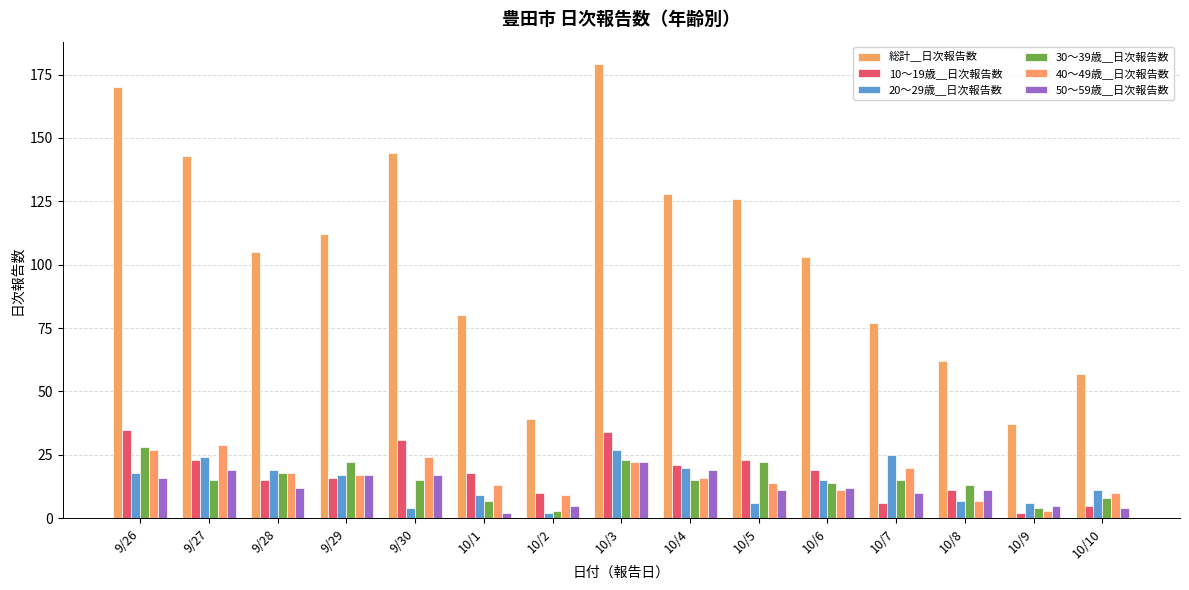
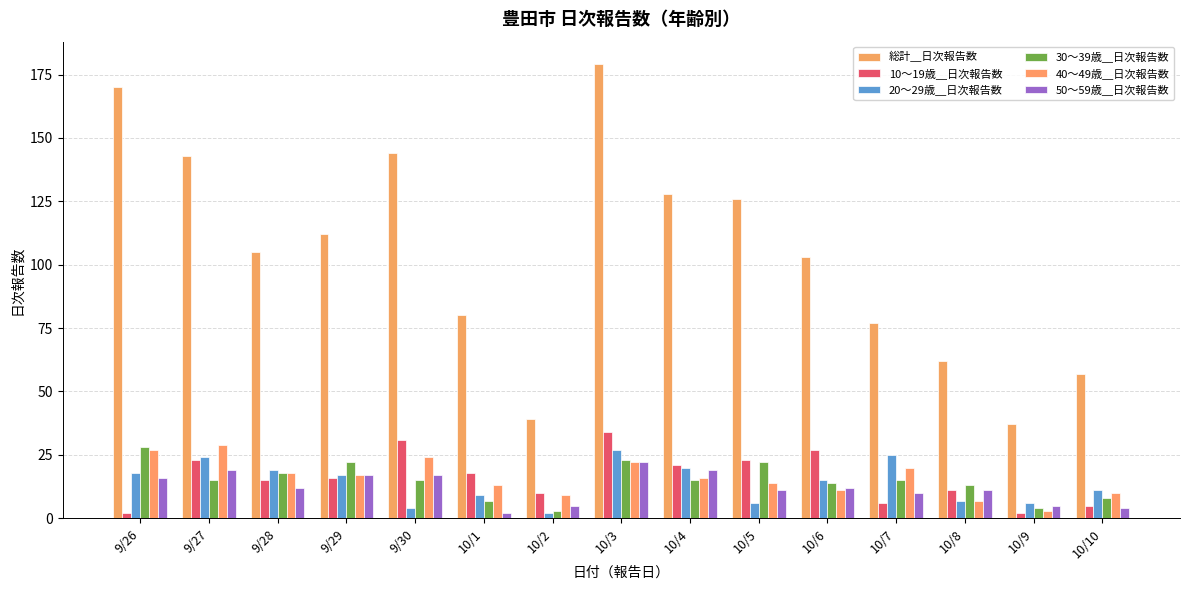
  {
    "10～19歳＿日次報告数": {
-     "9/26": 35,
+     "9/26": 2,
      "9/27": 23,
      "9/28": 15,
      "9/29": 16,
      "9/30": 31,
      "10/1": 18,
      "10/2": 10,
      "10/3": 34,
      "10/4": 21,
      "10/5": 23,
-     "10/6": 19,
+     "10/6": 27,
      "10/7": 6,
      "10/8": 11,
      "10/9": 2,
      "10/10": 5
    },
    "20～29歳＿日次報告数": {
      "9/26": 18,
      "9/27": 24,
      "9/28": 19,
      "9/29": 17,
      "9/30": 4,
      "10/1": 9,
      "10/2": 2,
      "10/3": 27,
      "10/4": 20,
      "10/5": 6,
      "10/6": 15,
      "10/7": 25,
      "10/8": 7,
      "10/9": 6,
      "10/10": 11
    },
    "30～39歳＿日次報告数": {
      "9/26": 28,
      "9/27": 15,
      "9/28": 18,
      "9/29": 22,
      "9/30": 15,
      "10/1": 7,
      "10/2": 3,
      "10/3": 23,
      "10/4": 15,
      "10/5": 22,
      "10/6": 14,
      "10/7": 15,
      "10/8": 13,
      "10/9": 4,
      "10/10": 8
    },
    "50～59歳＿日次報告数": {
      "9/26": 16,
      "9/27": 19,
      "9/28": 12,
      "9/29": 17,
      "9/30": 17,
      "10/1": 2,
      "10/2": 5,
      "10/3": 22,
      "10/4": 19,
      "10/5": 11,
      "10/6": 12,
      "10/7": 10,
      "10/8": 11,
      "10/9": 5,
      "10/10": 4
    }
  }
